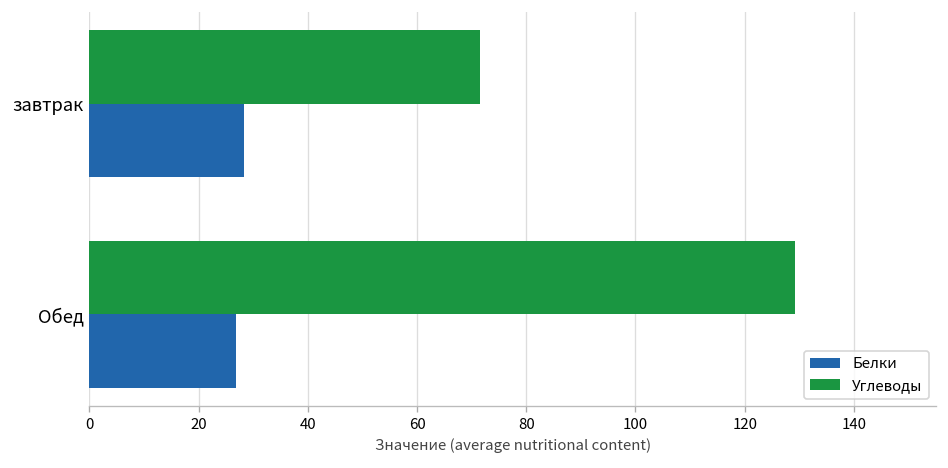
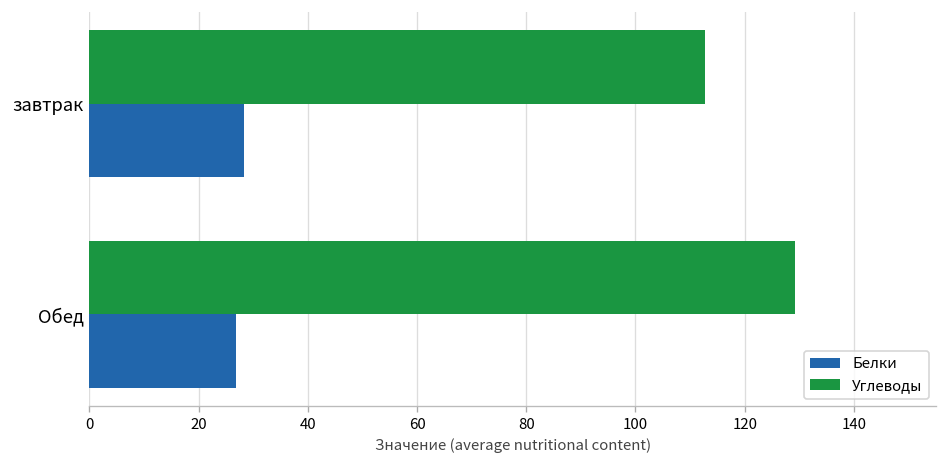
  {
    "Белки": {
      "завтрак": 28,
      "Обед": 27
    },
    "Углеводы": {
-     "завтрак": 72,
+     "завтрак": 113,
      "Обед": 129
    }
  }
